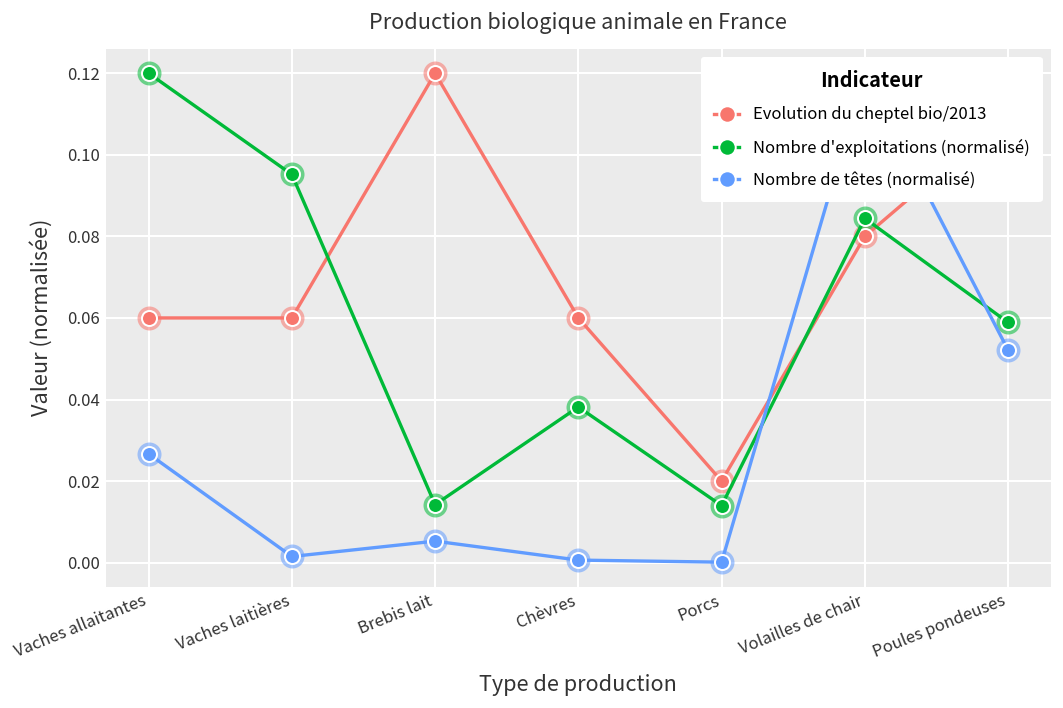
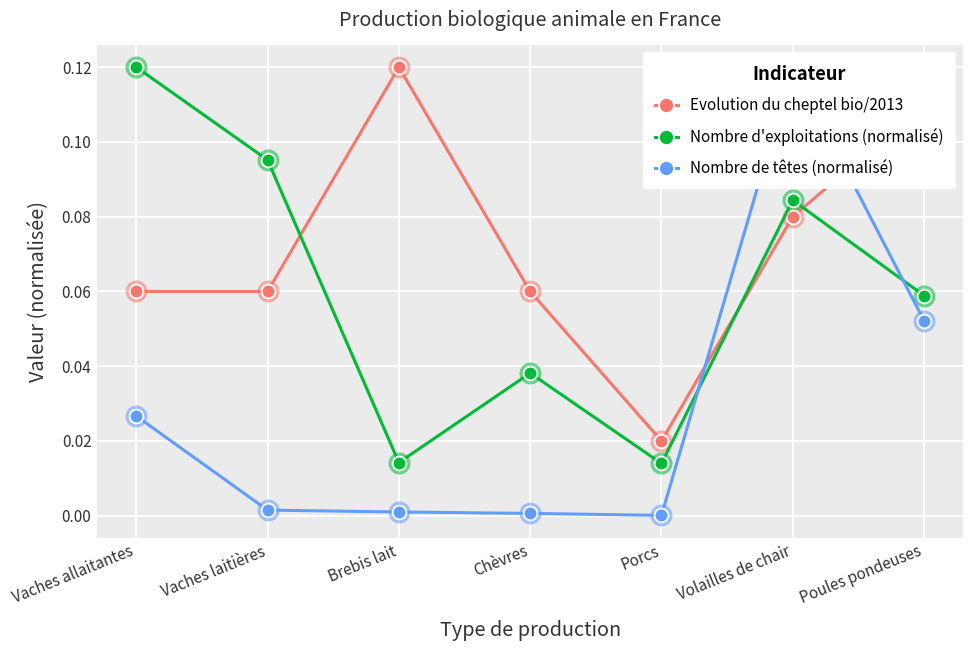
  {
    "Evolution du cheptel bio/2013": {
      "Vaches allaitantes": 0.060,
      "Vaches laitières": 0.060,
      "Brebis lait": 0.120,
      "Chèvres": 0.060,
      "Porcs": 0.020,
      "Volailles de chair": 0.080
    },
    "Nombre d'exploitations (normalisé)": {
      "Vaches allaitantes": 0.120,
      "Vaches laitières": 0.095,
      "Brebis lait": 0.014,
      "Chèvres": 0.038,
      "Porcs": 0.014,
      "Volailles de chair": 0.084,
      "Poules pondeuses": 0.059
    },
    "Nombre de têtes (normalisé)": {
      "Vaches allaitantes": 0.027,
      "Vaches laitières": 0.002,
-     "Brebis lait": 0.005,
+     "Brebis lait": 0.001,
      "Chèvres": 0.001,
      "Porcs": 0.000,
      "Poules pondeuses": 0.052
    }
  }
